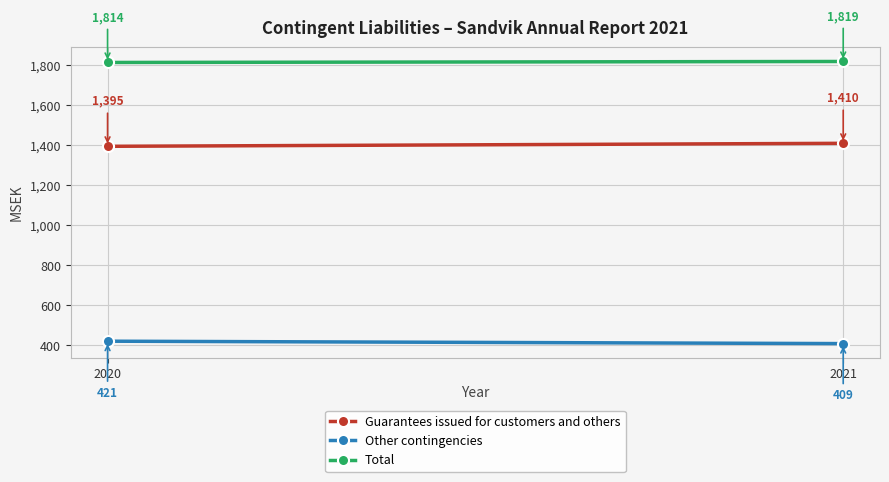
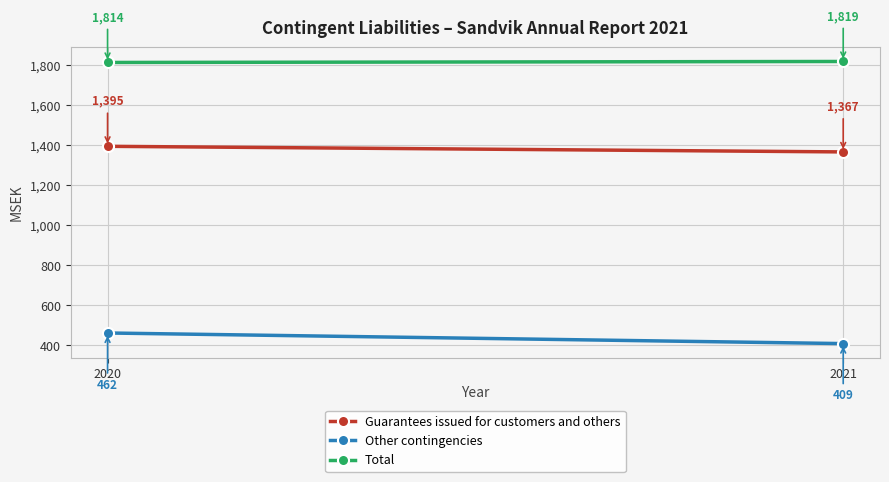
  {
    "Guarantees issued for customers and others": {
      "2020": "1,395",
-     "2021": "1,410"
+     "2021": "1,367"
    },
    "Other contingencies": {
-     "2020": "421",
+     "2020": "462",
      "2021": "409"
    },
    "Total": {
      "2020": "1,814",
      "2021": "1,819"
    }
  }
